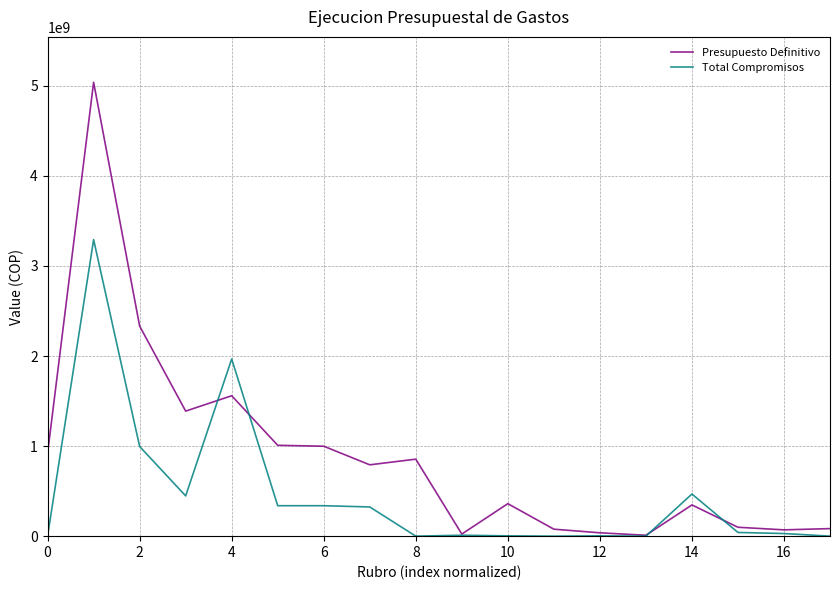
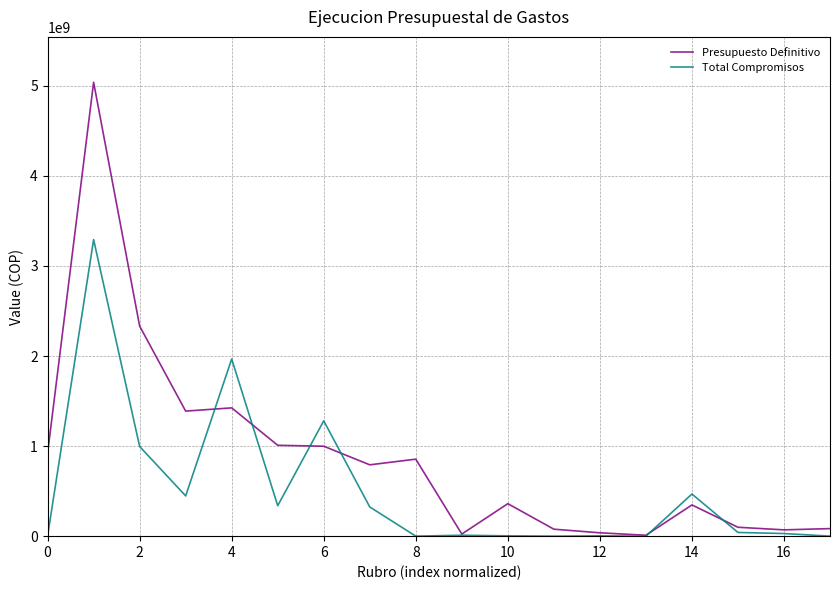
  {
    "Presupuesto Definitivo": {
      "0": 900000000,
-     "4": 1600000000,
+     "4": 1400000000,
      "6": 1000000000,
      "8": 900000000,
      "10": 400000000,
      "12": 0,
      "14": 300000000,
      "16": 100000000
    },
    "Total Compromisos": {
      "0": 0,
      "4": 2000000000,
-     "6": 300000000,
+     "6": 1300000000,
      "8": 0,
      "10": 0,
      "12": 0,
      "14": 500000000,
      "16": 0
    }
  }
